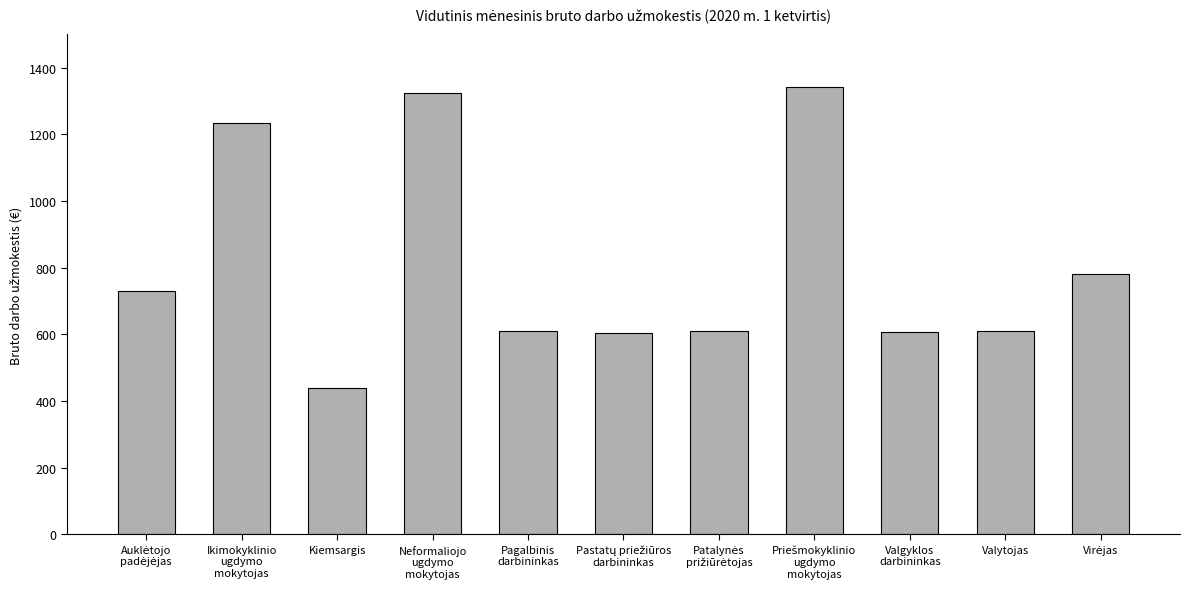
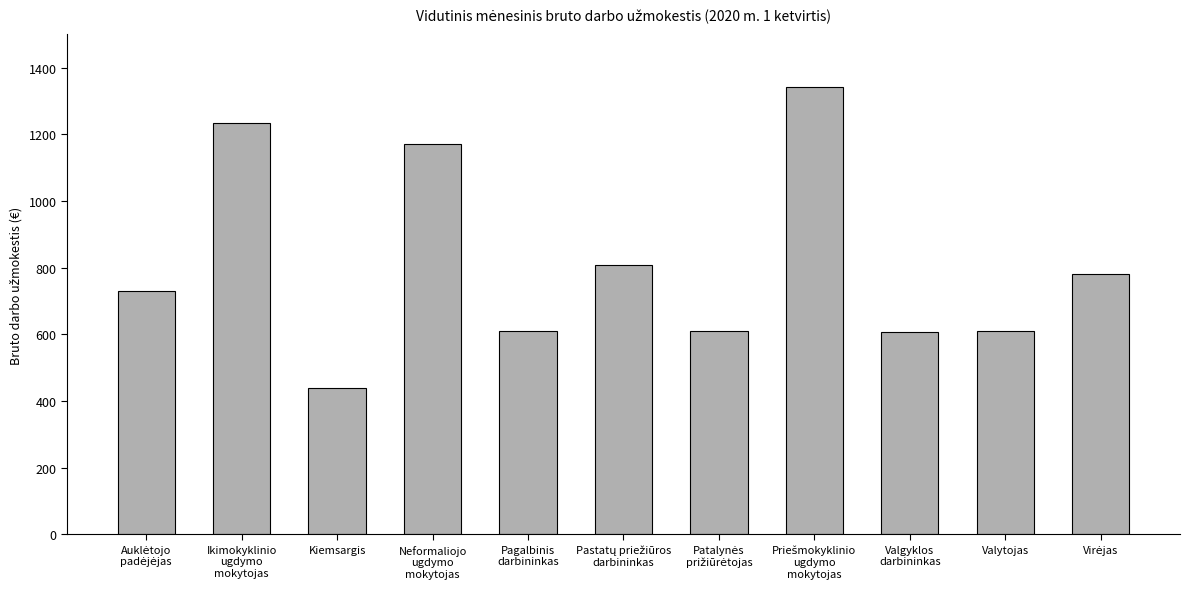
  {
    "Auklėtojo padėjėjas": 730,
    "Ikimokyklinio ugdymo mokytojas": 1230,
    "Kiemsargis": 440,
-   "Neformaliojo ugdymo mokytojas": 1330,
+   "Neformaliojo ugdymo mokytojas": 1170,
    "Pagalbinis darbininkas": 610,
-   "Pastatų priežiūros darbininkas": 610,
+   "Pastatų priežiūros darbininkas": 810,
    "Patalynės prižiūrėtojas": 610,
    "Priešmokyklinio ugdymo mokytojas": 1340,
    "Valgyklos darbininkas": 610,
    "Valytojas": 610,
    "Virėjas": 780
  }
